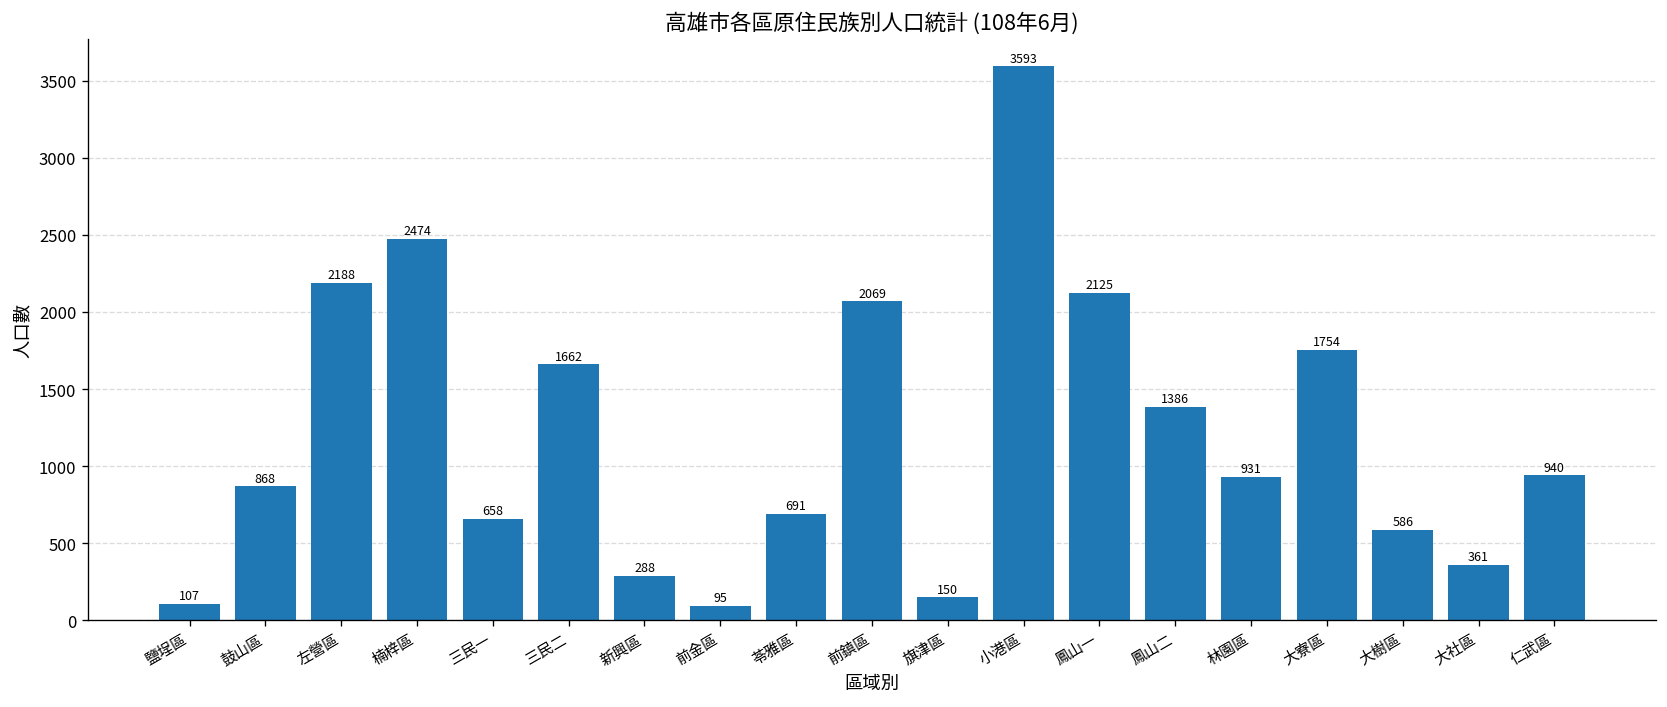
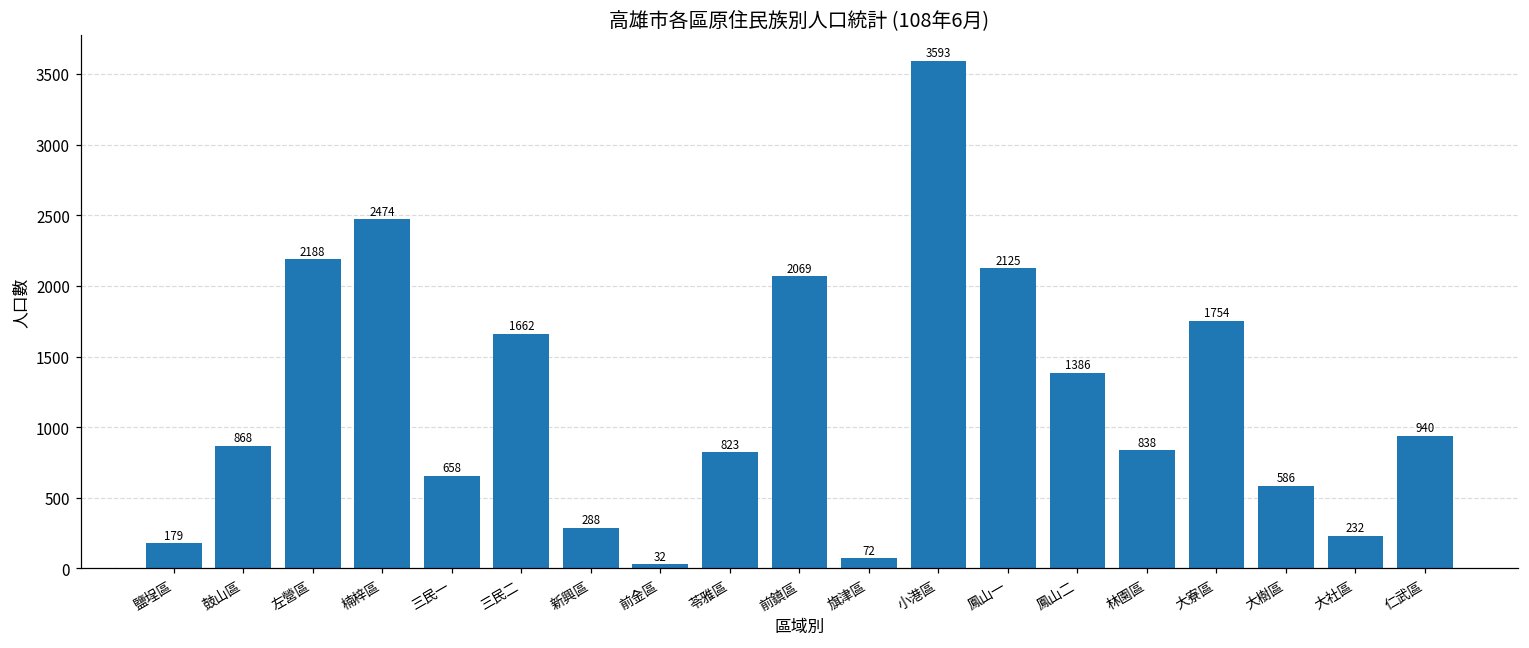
  {
-   "鹽埕區": 107,
+   "鹽埕區": 179,
    "鼓山區": 868,
    "左營區": 2188,
    "楠梓區": 2474,
    "三民一": 658,
    "三民二": 1662,
    "新興區": 288,
-   "前金區": 95,
-   "苓雅區": 691,
+   "前金區": 32,
+   "苓雅區": 823,
    "前鎮區": 2069,
-   "旗津區": 150,
+   "旗津區": 72,
    "小港區": 3593,
    "鳳山一": 2125,
    "鳳山二": 1386,
-   "林園區": 931,
+   "林園區": 838,
    "大寮區": 1754,
    "大樹區": 586,
-   "大社區": 361,
+   "大社區": 232,
    "仁武區": 940
  }
